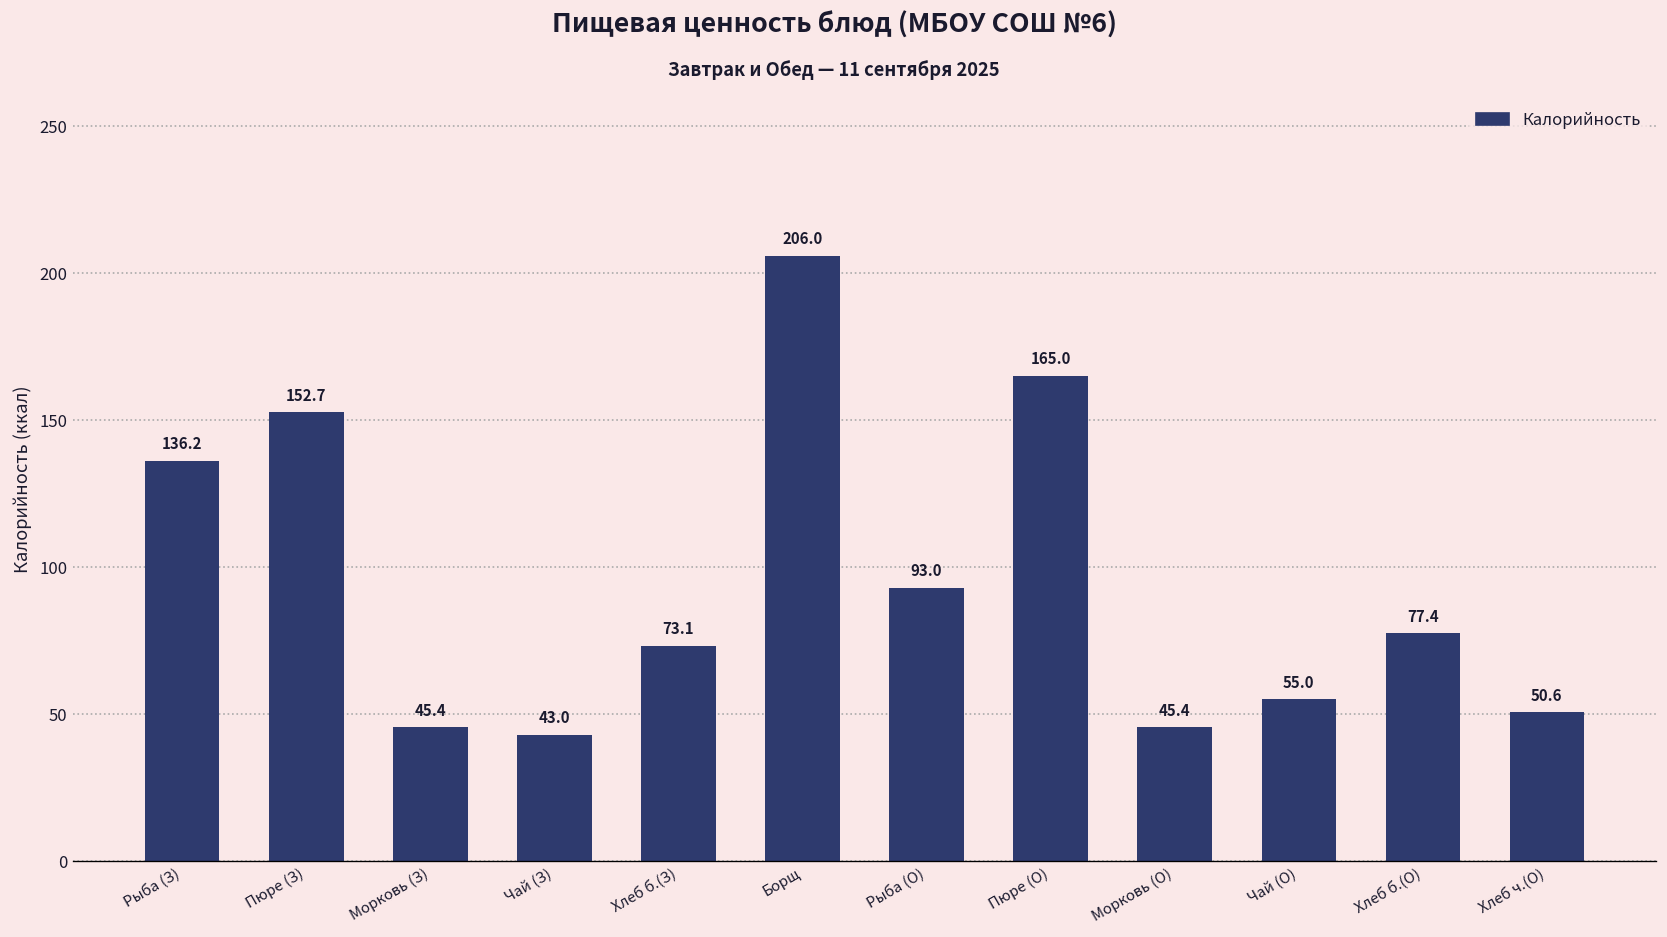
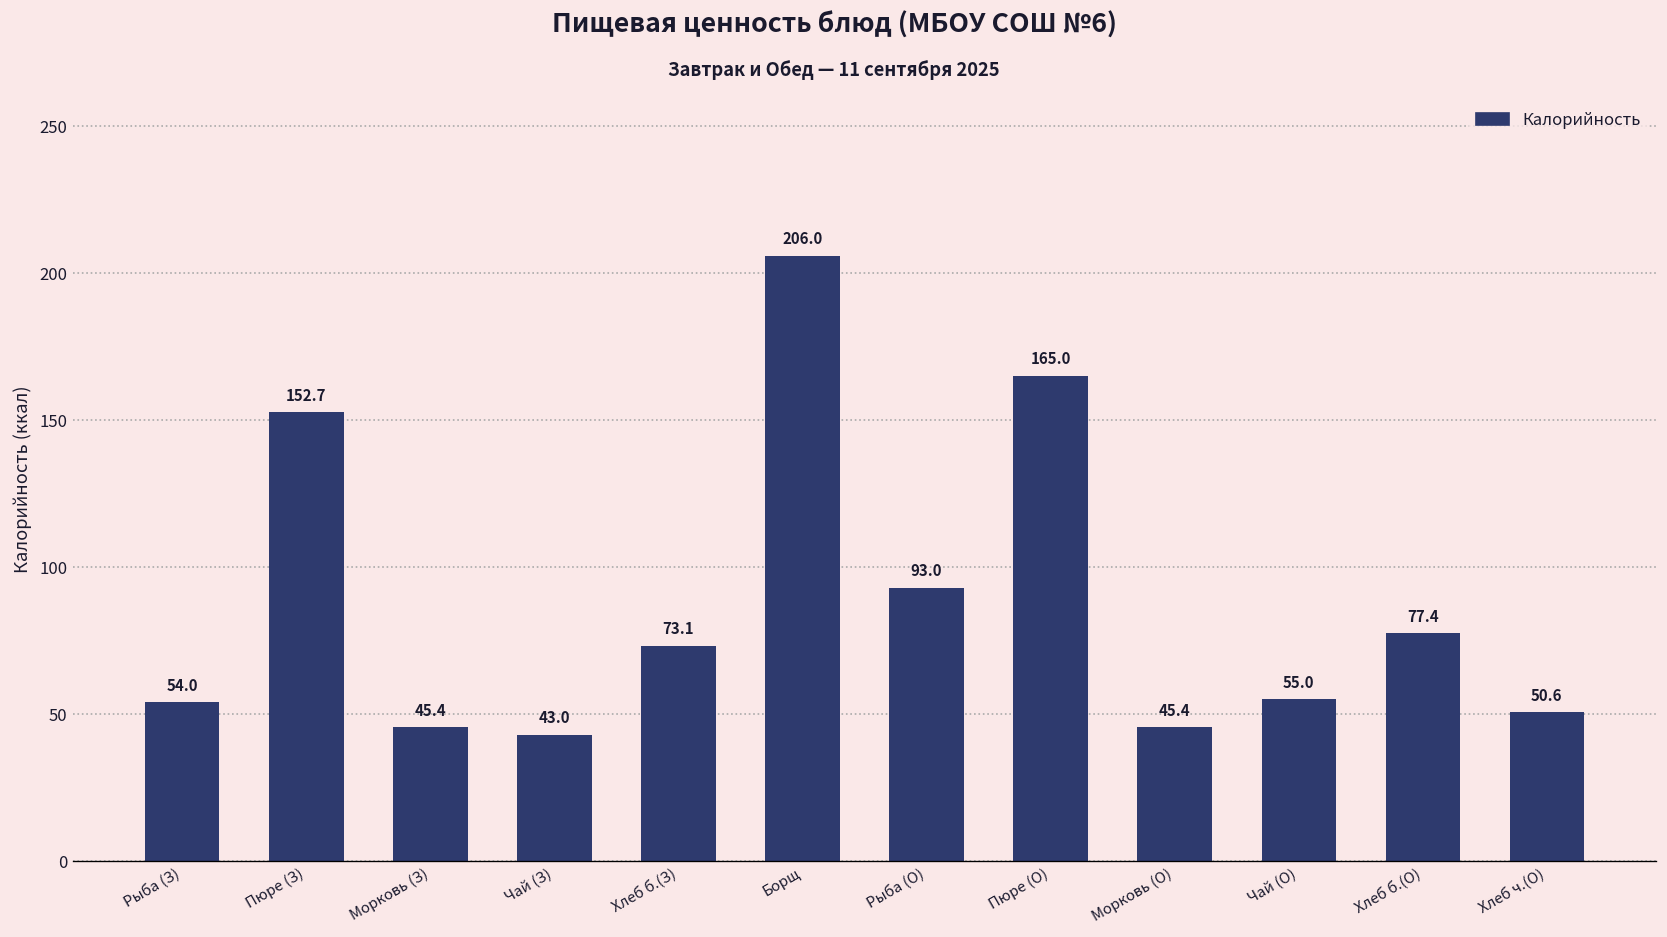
  {
-   "Рыба (З)": 136.2,
+   "Рыба (З)": 54.0,
    "Пюре (З)": 152.7,
    "Морковь (З)": 45.4,
    "Чай (З)": 43.0,
    "Хлеб б.(З)": 73.1,
    "Борщ": 206.0,
    "Рыба (О)": 93.0,
    "Пюре (О)": 165.0,
    "Морковь (О)": 45.4,
    "Чай (О)": 55.0,
    "Хлеб б.(О)": 77.4,
    "Хлеб ч.(О)": 50.6
  }
